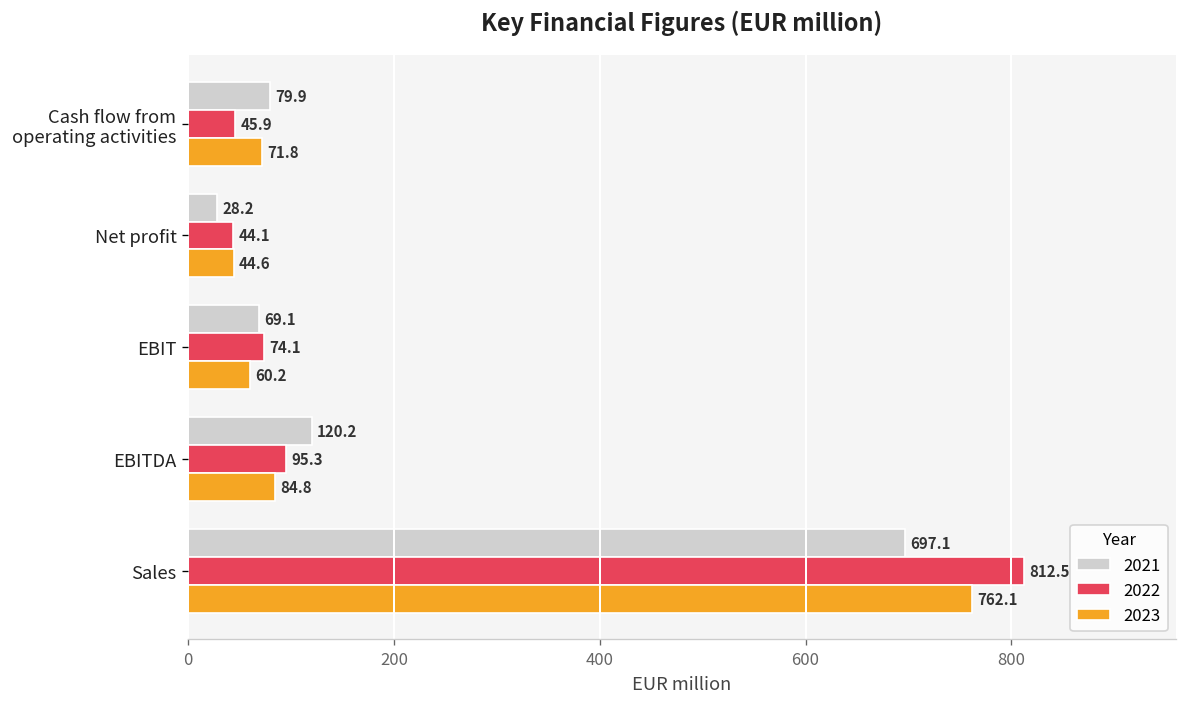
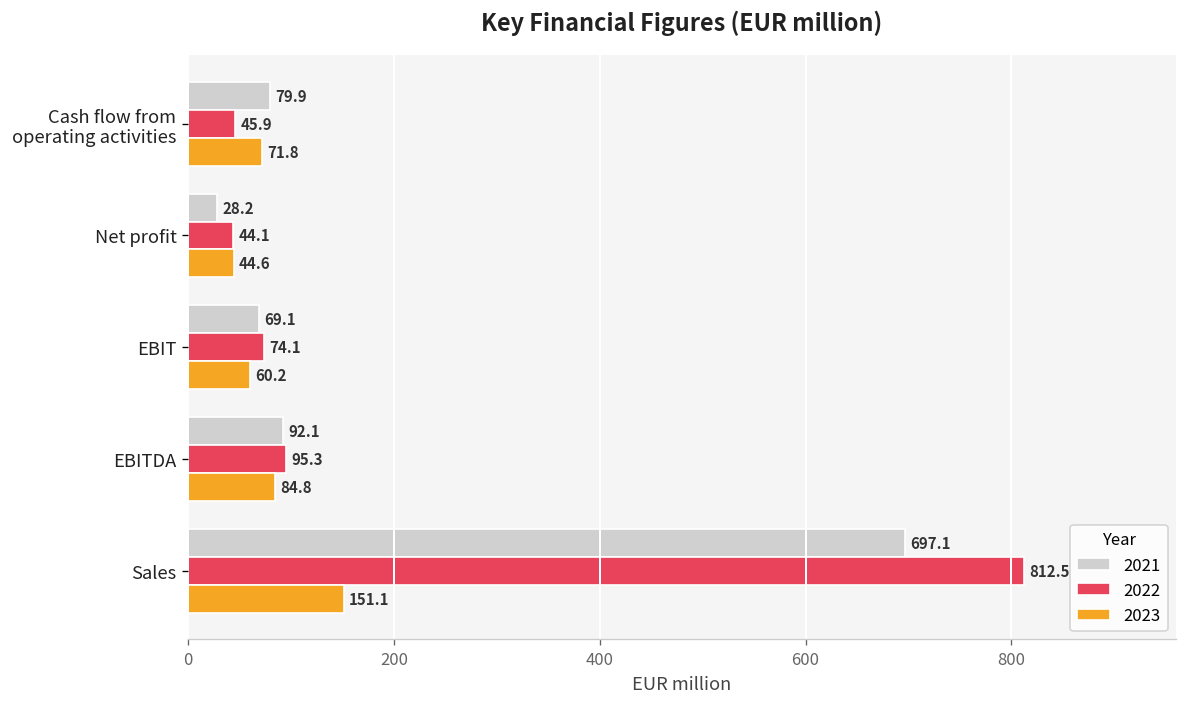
  {
    "2021": {
      "Cash flow from operating activities": 79.9,
      "Net profit": 28.2,
      "EBIT": 69.1,
-     "EBITDA": 120.2,
+     "EBITDA": 92.1,
      "Sales": 697.1
    },
    "2022": {
      "Cash flow from operating activities": 45.9,
      "Net profit": 44.1,
      "EBIT": 74.1,
      "EBITDA": 95.3,
      "Sales": 812.5
    },
    "2023": {
      "Cash flow from operating activities": 71.8,
      "Net profit": 44.6,
      "EBIT": 60.2,
      "EBITDA": 84.8,
-     "Sales": 762.1
+     "Sales": 151.1
    }
  }
